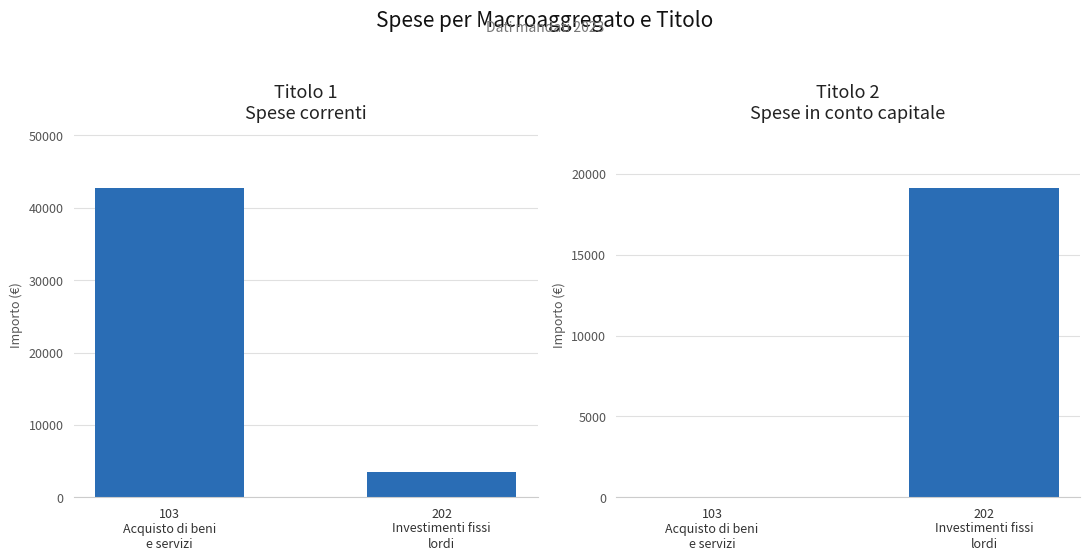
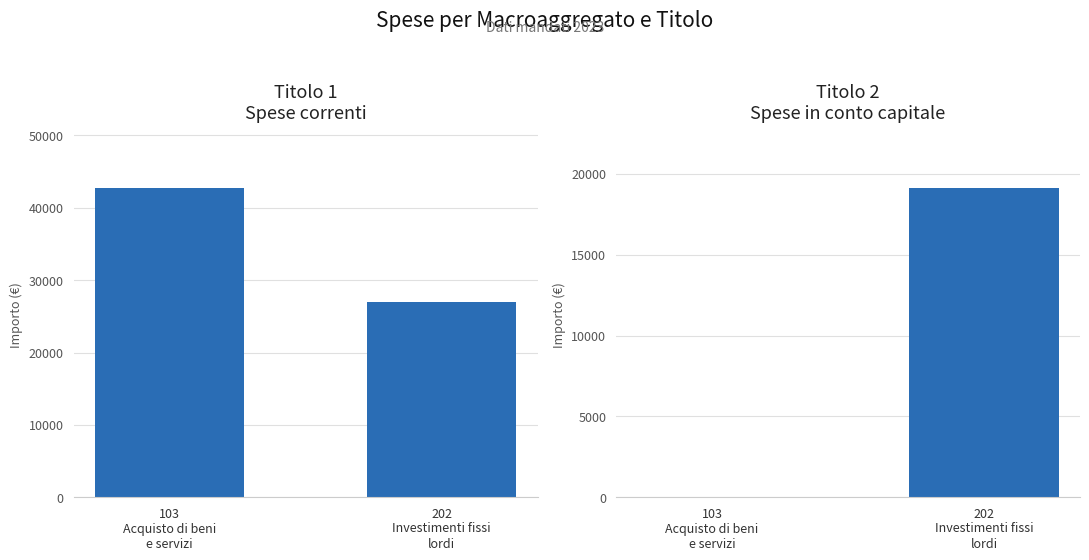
  {
    "Titolo 1 Spese correnti": {
      "103 Acquisto di beni e servizi": 43000,
-     "202 Investimenti fissi lordi": 4000
+     "202 Investimenti fissi lordi": 27000
    },
    "Titolo 2 Spese in conto capitale": {
      "103 Acquisto di beni e servizi": 0,
      "202 Investimenti fissi lordi": 19100
    }
  }
